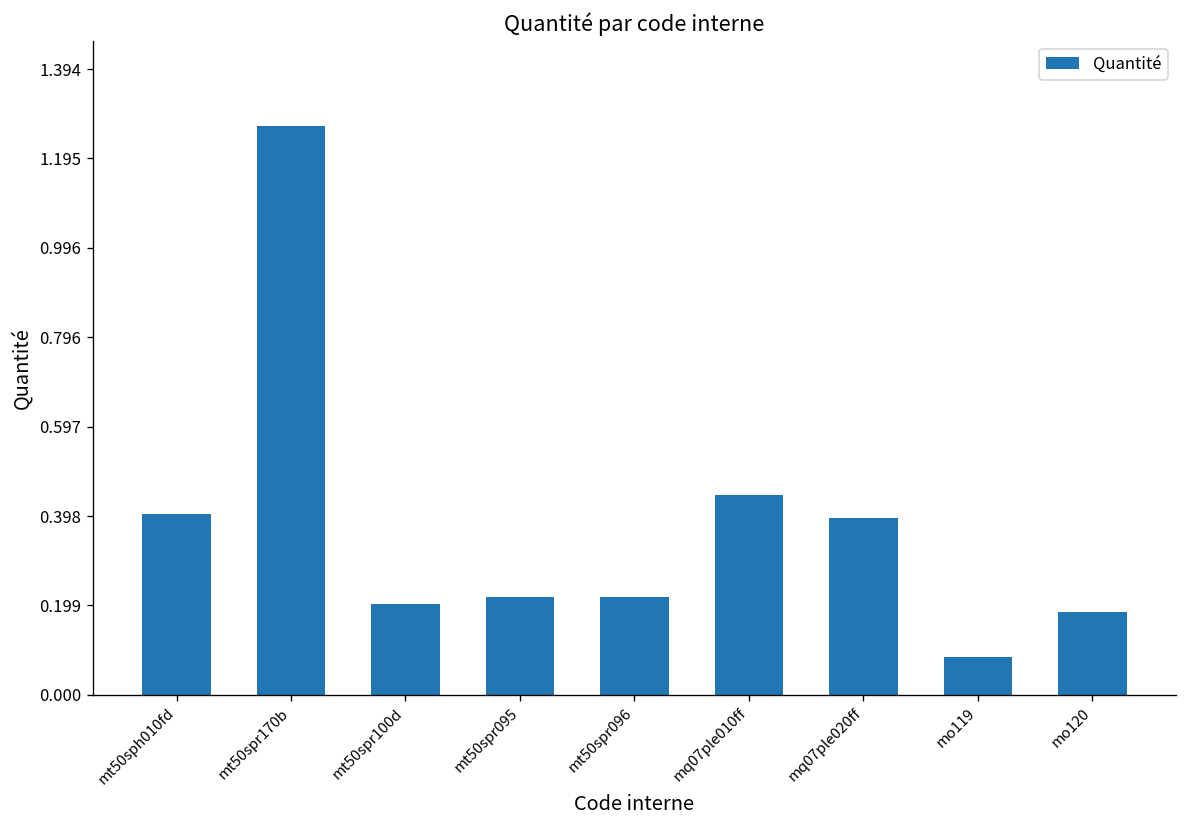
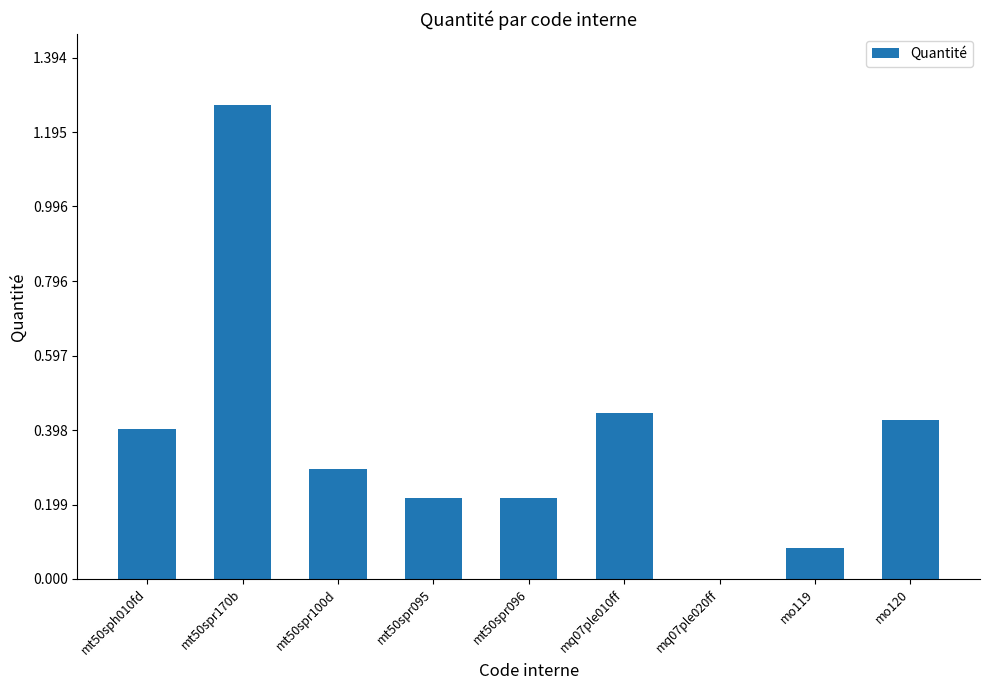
  {
    "mt50sph010fd": 0.40,
    "mt50spr170b": 1.27,
-   "mt50spr100d": 0.20,
+   "mt50spr100d": 0.29,
    "mt50spr095": 0.22,
    "mt50spr096": 0.22,
    "mq07ple010ff": 0.45,
-   "mq07ple020ff": 0.39,
+   "mq07ple020ff": 0.00,
    "mo119": 0.08,
-   "mo120": 0.19
+   "mo120": 0.43
  }
